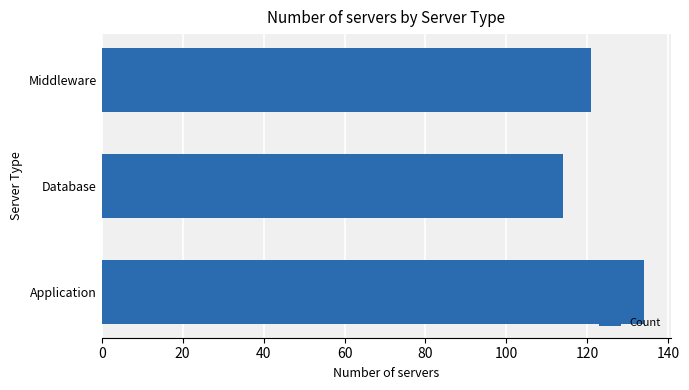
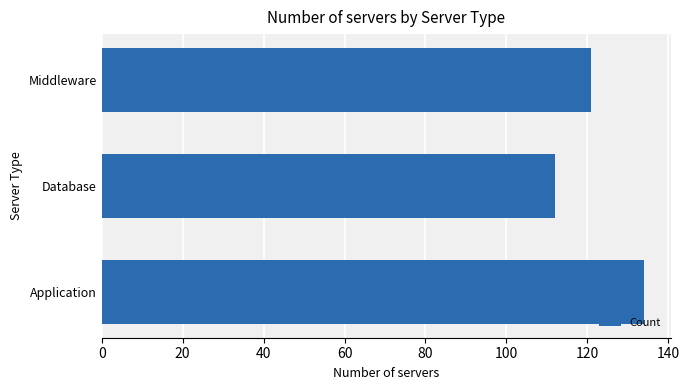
  {
    "Middleware": 121,
-   "Database": 114,
+   "Database": 112,
    "Application": 134
  }
